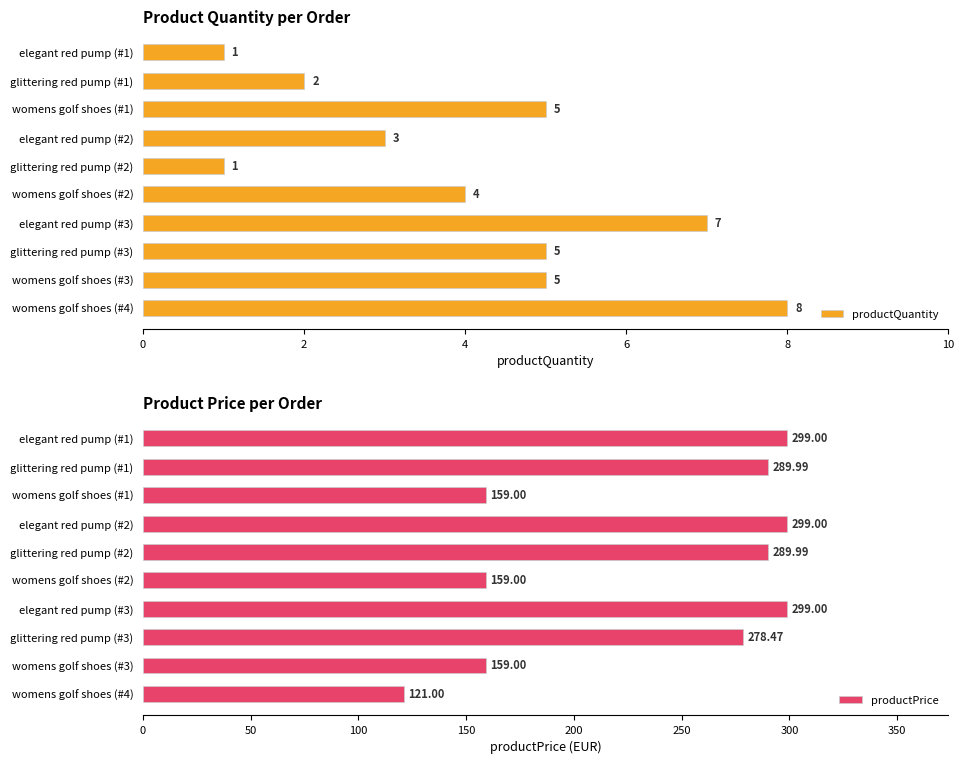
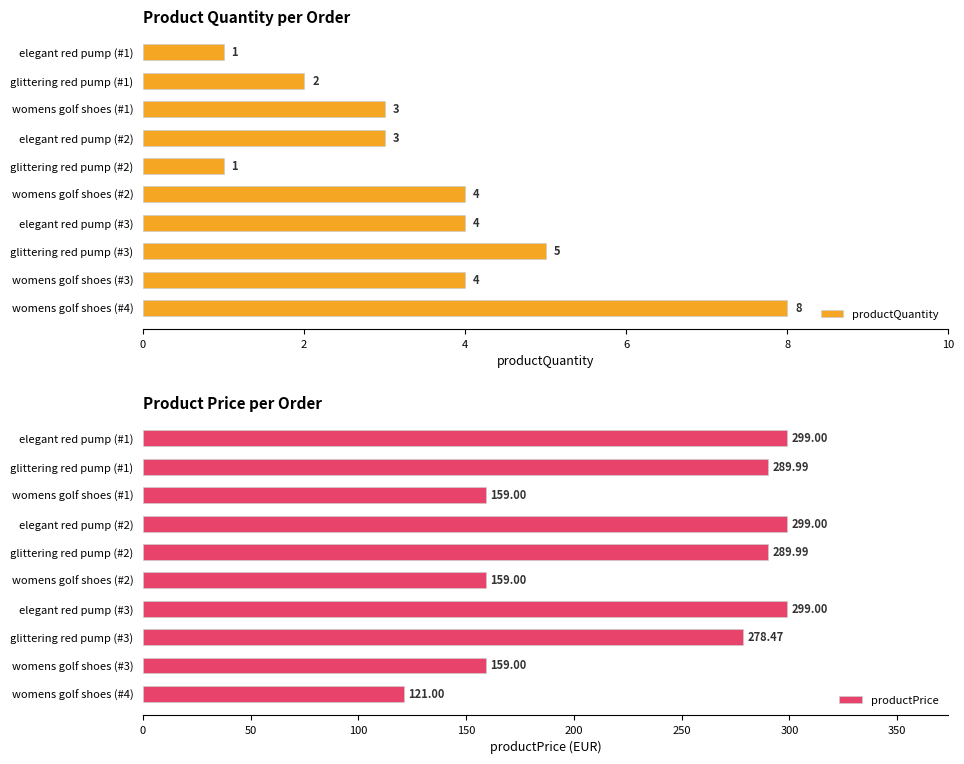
  {
    "Product Quantity per Order": {
      "elegant red pump (#1)": 1,
      "glittering red pump (#1)": 2,
-     "womens golf shoes (#1)": 5,
+     "womens golf shoes (#1)": 3,
      "elegant red pump (#2)": 3,
      "glittering red pump (#2)": 1,
      "womens golf shoes (#2)": 4,
-     "elegant red pump (#3)": 7,
+     "elegant red pump (#3)": 4,
      "glittering red pump (#3)": 5,
-     "womens golf shoes (#3)": 5,
+     "womens golf shoes (#3)": 4,
      "womens golf shoes (#4)": 8
    },
    "Product Price per Order": {
      "elegant red pump (#1)": 299.00,
      "glittering red pump (#1)": 289.99,
      "womens golf shoes (#1)": 159.00,
      "elegant red pump (#2)": 299.00,
      "glittering red pump (#2)": 289.99,
      "womens golf shoes (#2)": 159.00,
      "elegant red pump (#3)": 299.00,
      "glittering red pump (#3)": 278.47,
      "womens golf shoes (#3)": 159.00,
      "womens golf shoes (#4)": 121.00
    }
  }
